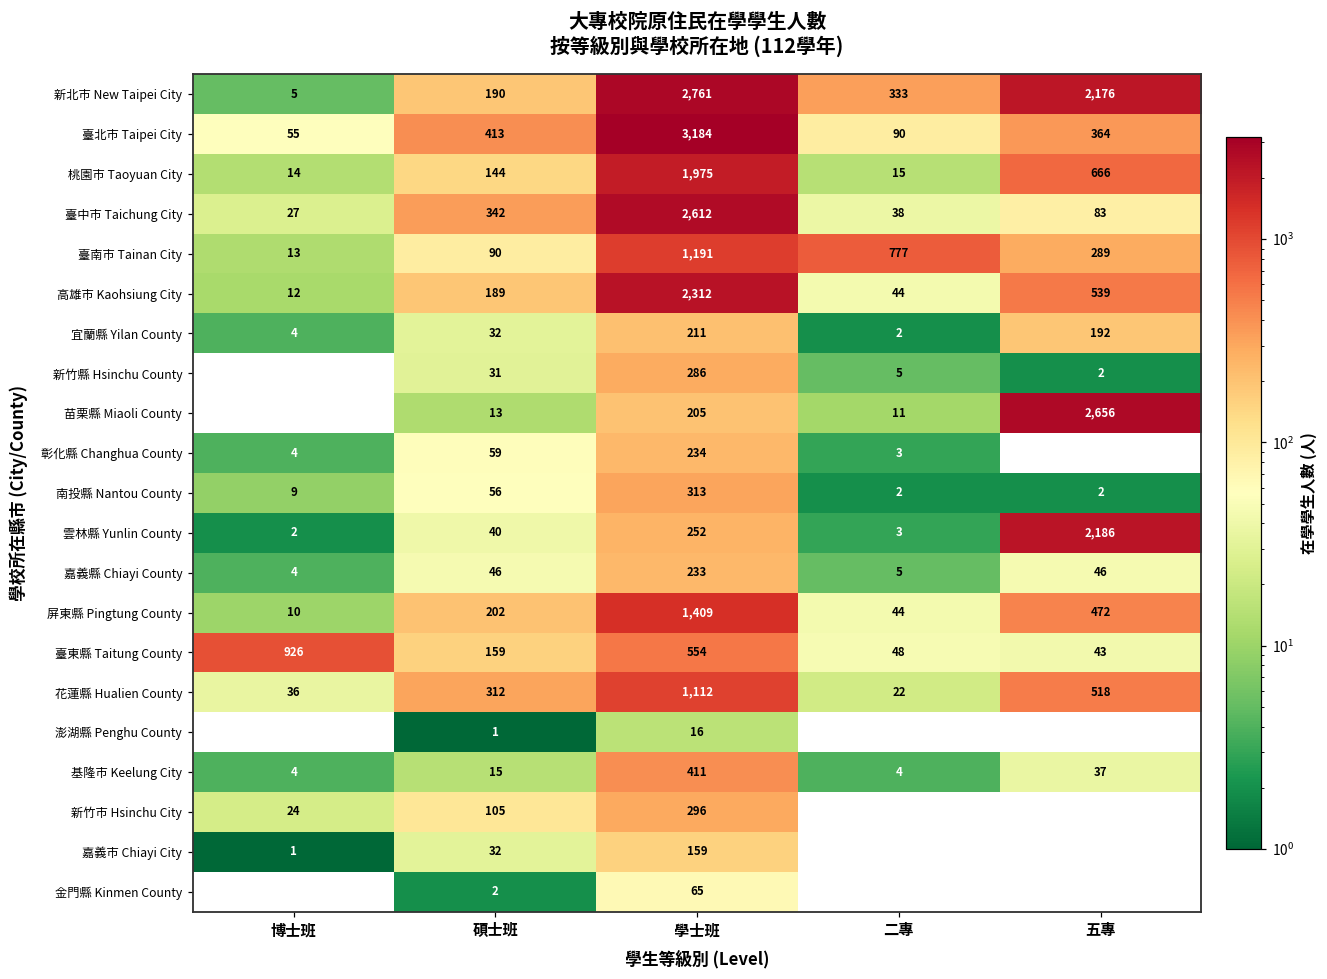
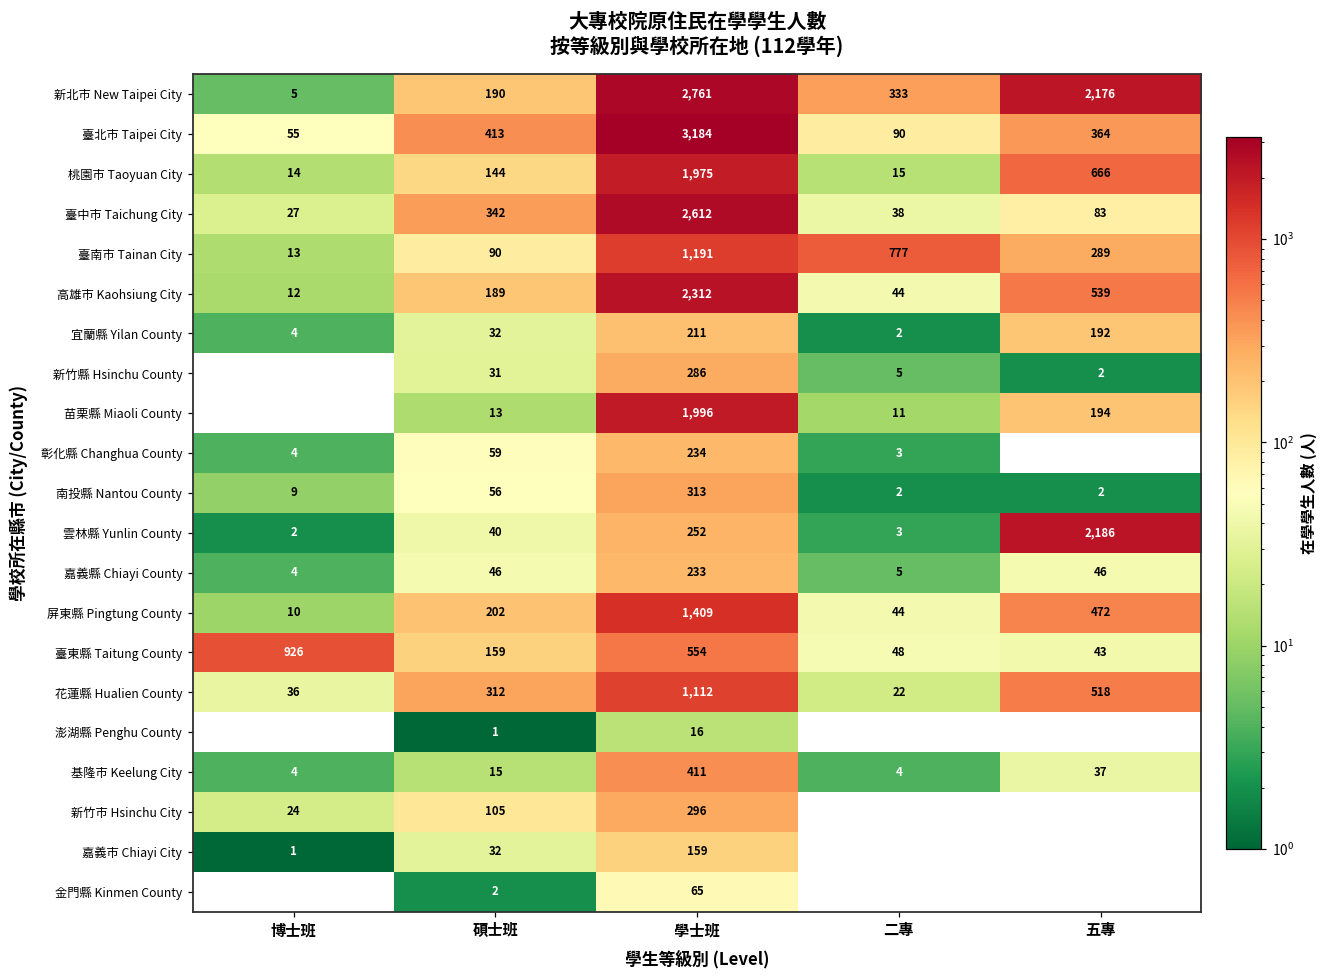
  {
    "新北市 New Taipei City": {
      "博士班": "5",
      "碩士班": "190",
      "學士班": "2,761",
      "二專": "333",
      "五專": "2,176"
    },
    "臺北市 Taipei City": {
      "博士班": "55",
      "碩士班": "413",
      "學士班": "3,184",
      "二專": "90",
      "五專": "364"
    },
    "桃園市 Taoyuan City": {
      "博士班": "14",
      "碩士班": "144",
      "學士班": "1,975",
      "二專": "15",
      "五專": "666"
    },
    "臺中市 Taichung City": {
      "博士班": "27",
      "碩士班": "342",
      "學士班": "2,612",
      "二專": "38",
      "五專": "83"
    },
    "臺南市 Tainan City": {
      "博士班": "13",
      "碩士班": "90",
      "學士班": "1,191",
      "二專": "777",
      "五專": "289"
    },
    "高雄市 Kaohsiung City": {
      "博士班": "12",
      "碩士班": "189",
      "學士班": "2,312",
      "二專": "44",
      "五專": "539"
    },
    "宜蘭縣 Yilan County": {
      "博士班": "4",
      "碩士班": "32",
      "學士班": "211",
      "二專": "2",
      "五專": "192"
    },
    "新竹縣 Hsinchu County": {
      "碩士班": "31",
      "學士班": "286",
      "二專": "5",
      "五專": "2"
    },
    "苗栗縣 Miaoli County": {
      "碩士班": "13",
-     "學士班": "205",
+     "學士班": "1,996",
      "二專": "11",
-     "五專": "2,656"
+     "五專": "194"
    },
    "彰化縣 Changhua County": {
      "博士班": "4",
      "碩士班": "59",
      "學士班": "234",
      "二專": "3"
    },
    "南投縣 Nantou County": {
      "博士班": "9",
      "碩士班": "56",
      "學士班": "313",
      "二專": "2",
      "五專": "2"
    },
    "雲林縣 Yunlin County": {
      "博士班": "2",
      "碩士班": "40",
      "學士班": "252",
      "二專": "3",
      "五專": "2,186"
    },
    "嘉義縣 Chiayi County": {
      "博士班": "4",
      "碩士班": "46",
      "學士班": "233",
      "二專": "5",
      "五專": "46"
    },
    "屏東縣 Pingtung County": {
      "博士班": "10",
      "碩士班": "202",
      "學士班": "1,409",
      "二專": "44",
      "五專": "472"
    },
    "臺東縣 Taitung County": {
      "博士班": "926",
      "碩士班": "159",
      "學士班": "554",
      "二專": "48",
      "五專": "43"
    },
    "花蓮縣 Hualien County": {
      "博士班": "36",
      "碩士班": "312",
      "學士班": "1,112",
      "二專": "22",
      "五專": "518"
    },
    "澎湖縣 Penghu County": {
      "碩士班": "1",
      "學士班": "16"
    },
    "基隆市 Keelung City": {
      "博士班": "4",
      "碩士班": "15",
      "學士班": "411",
      "二專": "4",
      "五專": "37"
    },
    "新竹市 Hsinchu City": {
      "博士班": "24",
      "碩士班": "105",
      "學士班": "296"
    },
    "嘉義市 Chiayi City": {
      "博士班": "1",
      "碩士班": "32",
      "學士班": "159"
    },
    "金門縣 Kinmen County": {
      "碩士班": "2",
      "學士班": "65"
    }
  }
